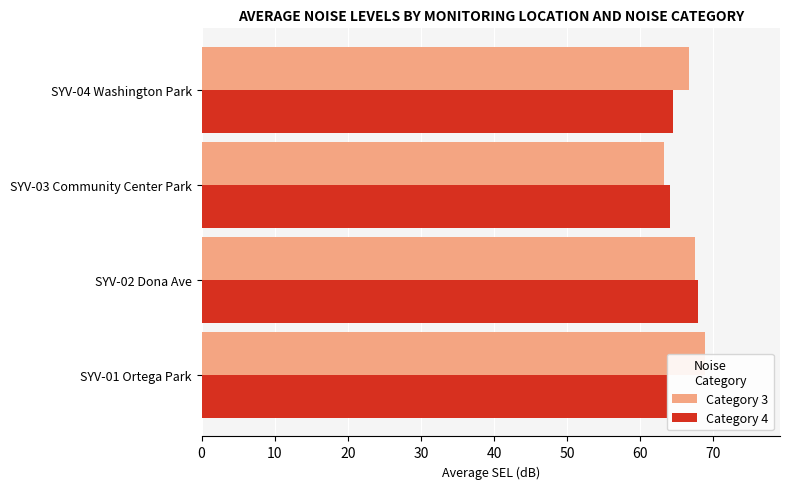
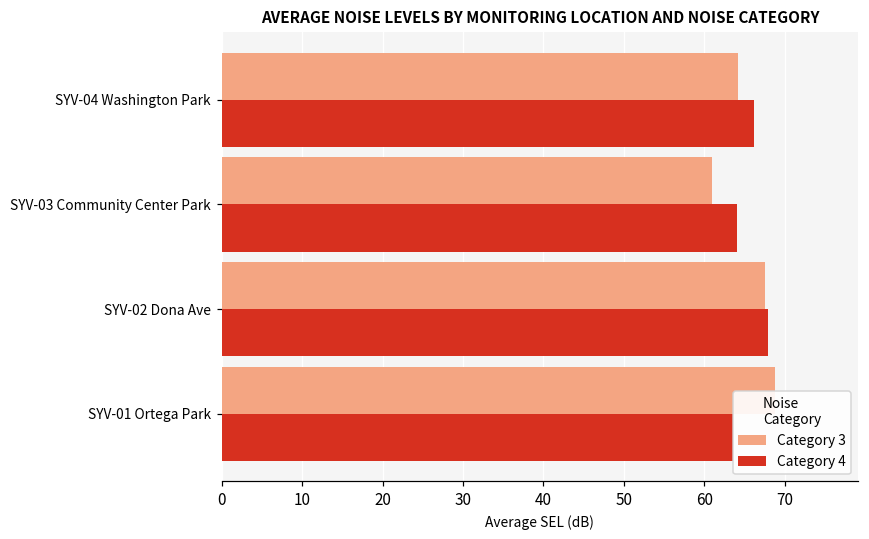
  {
    "Category 3": {
-     "SYV-04 Washington Park": 67,
-     "SYV-03 Community Center Park": 63,
+     "SYV-04 Washington Park": 64,
+     "SYV-03 Community Center Park": 61,
      "SYV-02 Dona Ave": 68
    },
    "Category 4": {
-     "SYV-04 Washington Park": 65,
+     "SYV-04 Washington Park": 66,
      "SYV-03 Community Center Park": 64,
      "SYV-02 Dona Ave": 68
    }
  }
